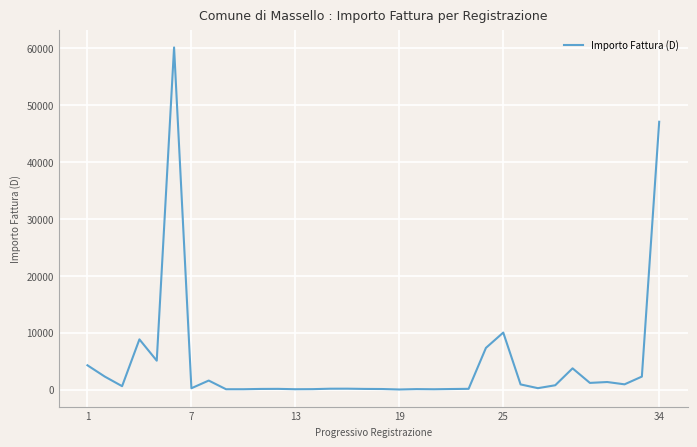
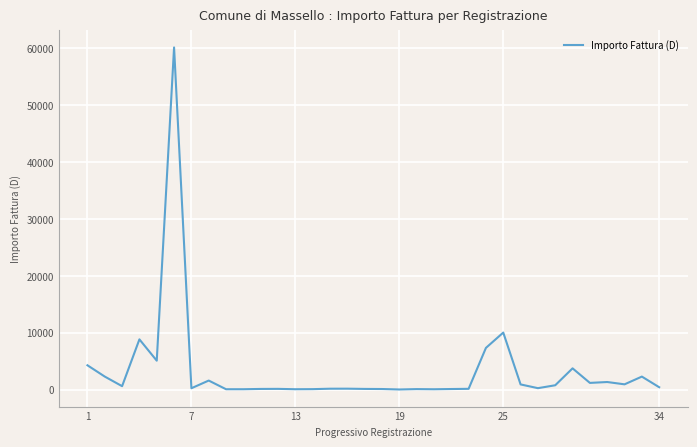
  {
    "1": 4000,
    "7": 0,
    "13": 0,
    "19": 0,
    "25": 10000,
-   "34": 47000
+   "34": 0
  }
